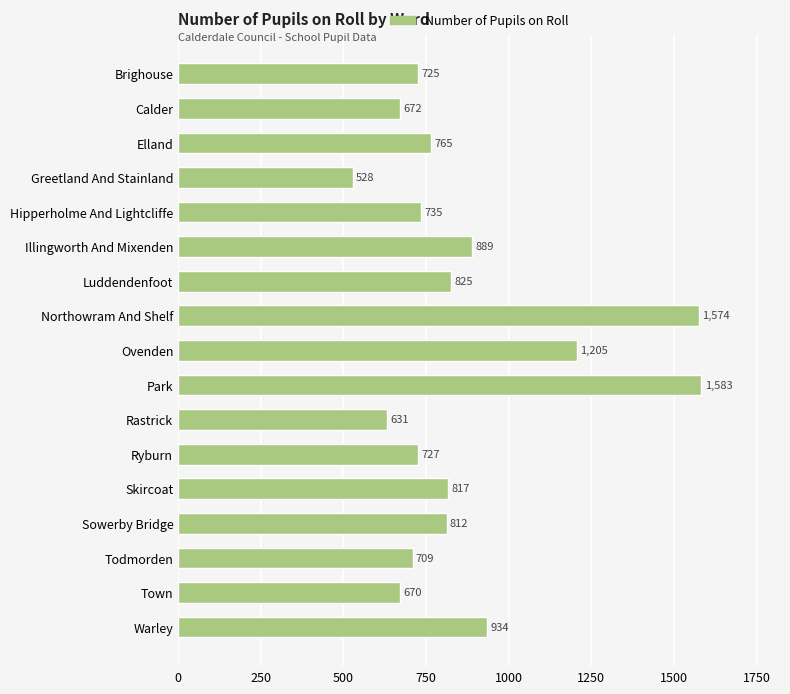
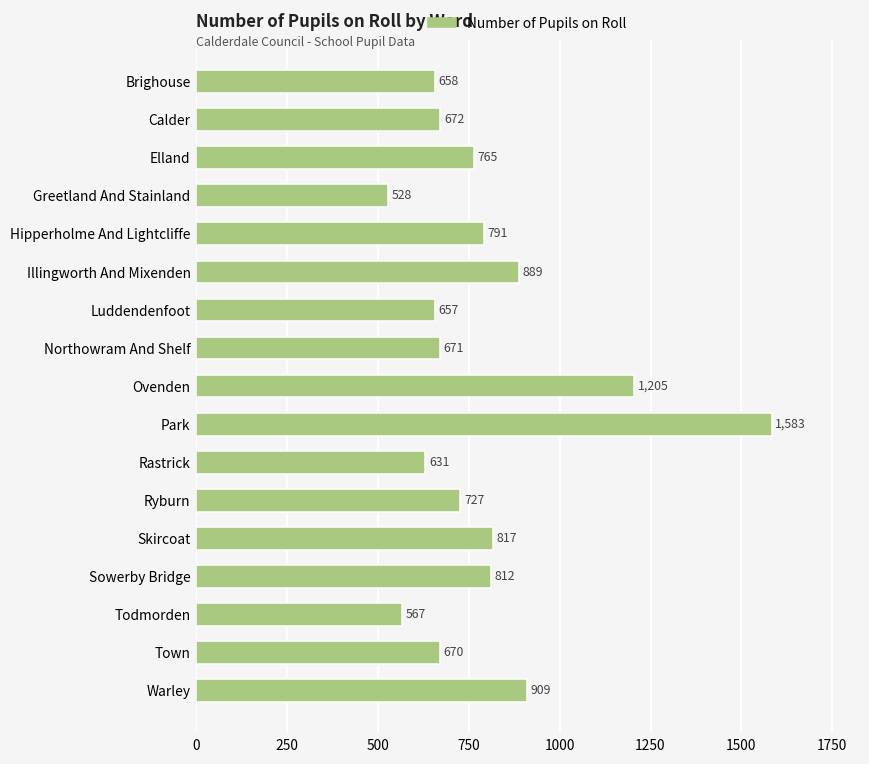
  {
-   "Brighouse": "725",
+   "Brighouse": "658",
    "Calder": "672",
    "Elland": "765",
    "Greetland And Stainland": "528",
-   "Hipperholme And Lightcliffe": "735",
+   "Hipperholme And Lightcliffe": "791",
    "Illingworth And Mixenden": "889",
-   "Luddendenfoot": "825",
-   "Northowram And Shelf": "1,574",
+   "Luddendenfoot": "657",
+   "Northowram And Shelf": "671",
    "Ovenden": "1,205",
    "Park": "1,583",
    "Rastrick": "631",
    "Ryburn": "727",
    "Skircoat": "817",
    "Sowerby Bridge": "812",
-   "Todmorden": "709",
+   "Todmorden": "567",
    "Town": "670",
-   "Warley": "934"
+   "Warley": "909"
  }
